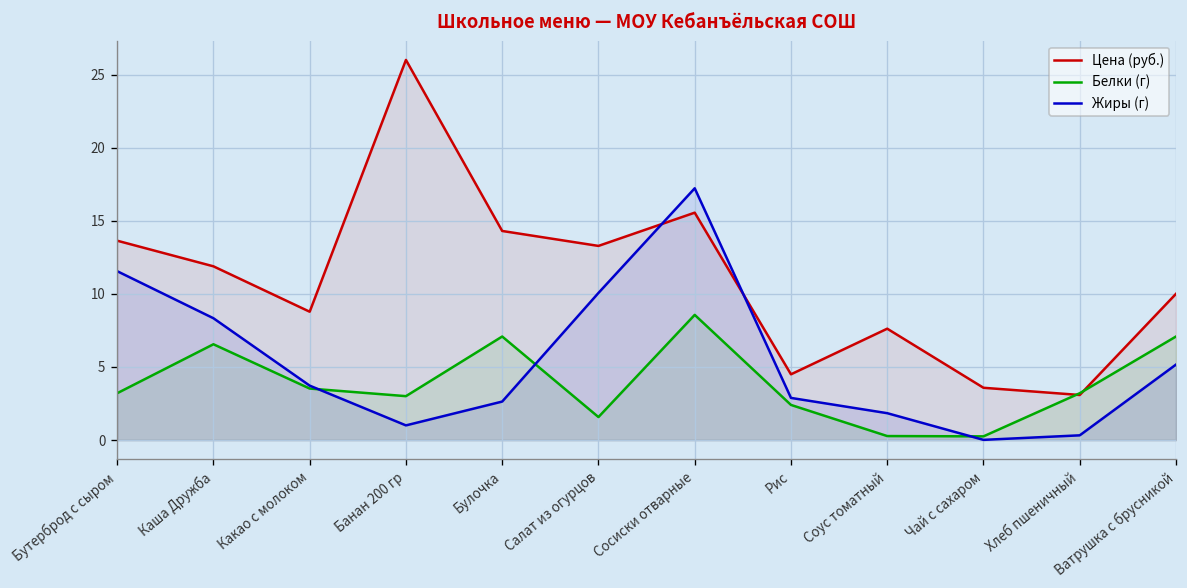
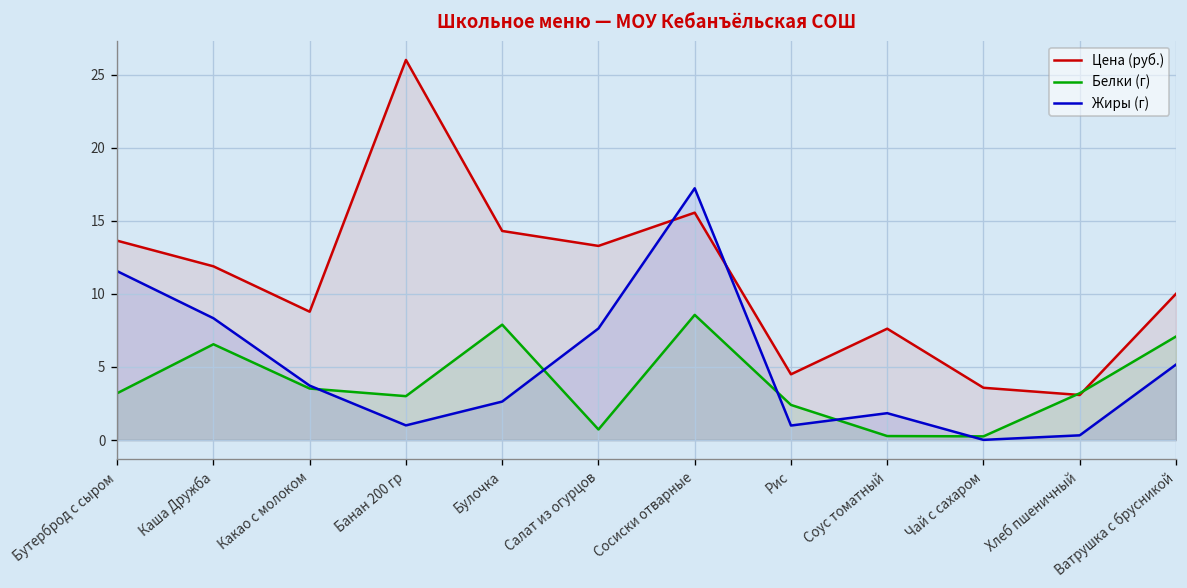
  {
    "Цена (руб.)": {
      "Бутерброд с сыром": 13.6,
      "Каша Дружба": 11.9,
      "Какао с молоком": 8.8,
      "Банан 200 гр": 26.0,
      "Булочка": 14.3,
      "Салат из огурцов": 13.3,
      "Сосиски отварные": 15.6,
      "Рис": 4.5,
      "Соус томатный": 7.6,
      "Чай с сахаром": 3.6,
      "Ватрушка с брусникой": 10.0
    },
    "Белки (г)": {
      "Бутерброд с сыром": 3.2,
      "Каша Дружба": 6.6,
      "Банан 200 гр": 3.0,
-     "Булочка": 7.1,
-     "Салат из огурцов": 1.6,
+     "Булочка": 7.9,
+     "Салат из огурцов": 0.7,
      "Сосиски отварные": 8.6,
      "Рис": 2.4,
      "Соус томатный": 0.3,
      "Чай с сахаром": 0.3,
      "Ватрушка с брусникой": 7.1
    },
    "Жиры (г)": {
      "Бутерброд с сыром": 11.6,
      "Каша Дружба": 8.3,
      "Банан 200 гр": 1.0,
      "Булочка": 2.6,
-     "Салат из огурцов": 10.1,
+     "Салат из огурцов": 7.6,
      "Сосиски отварные": 17.2,
-     "Рис": 2.9,
+     "Рис": 1.0,
      "Соус томатный": 1.8,
      "Чай с сахаром": 0.0,
      "Хлеб пшеничный": 0.3,
      "Ватрушка с брусникой": 5.2
    }
  }
